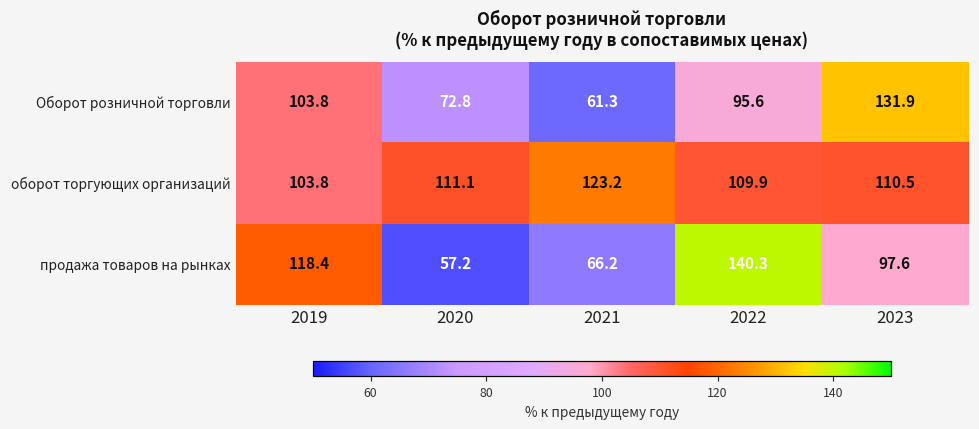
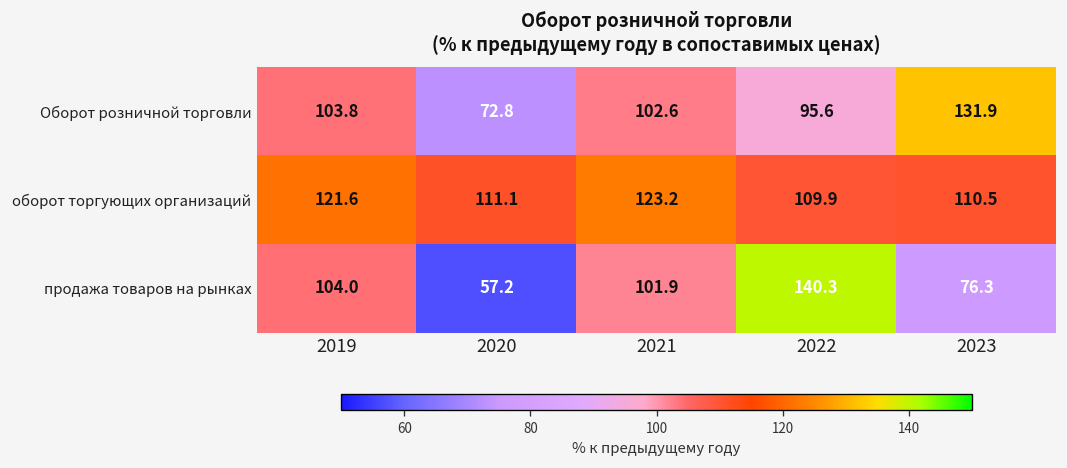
  {
    "Оборот розничной торговли": {
      "2019": 103.8,
      "2020": 72.8,
-     "2021": 61.3,
+     "2021": 102.6,
      "2022": 95.6,
      "2023": 131.9
    },
    "оборот торгующих организаций": {
-     "2019": 103.8,
+     "2019": 121.6,
      "2020": 111.1,
      "2021": 123.2,
      "2022": 109.9,
      "2023": 110.5
    },
    "продажа товаров на рынках": {
-     "2019": 118.4,
+     "2019": 104.0,
      "2020": 57.2,
-     "2021": 66.2,
+     "2021": 101.9,
      "2022": 140.3,
-     "2023": 97.6
+     "2023": 76.3
    }
  }
